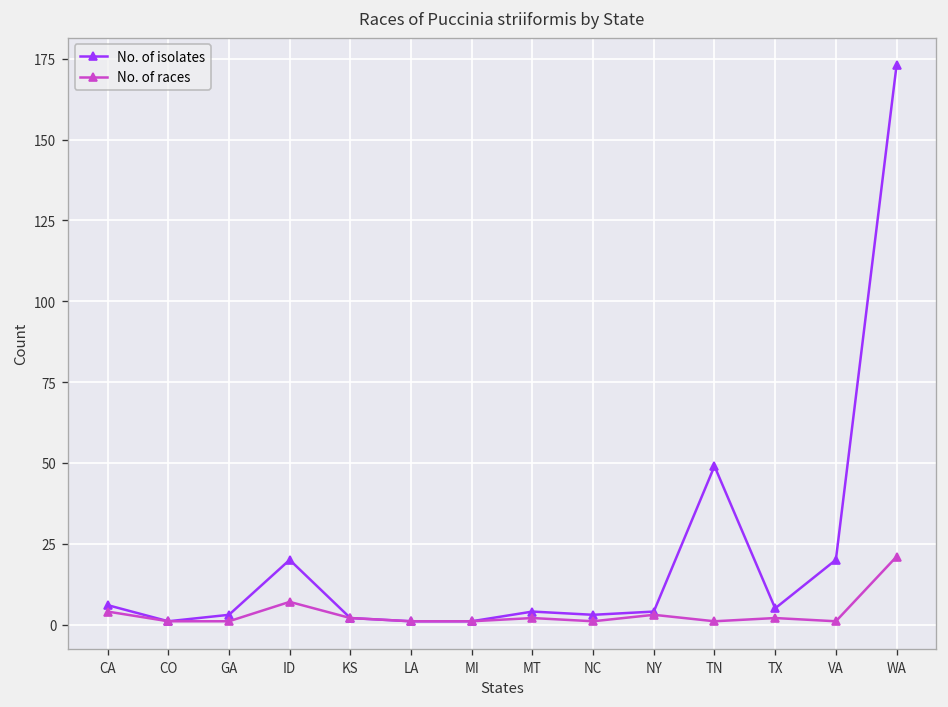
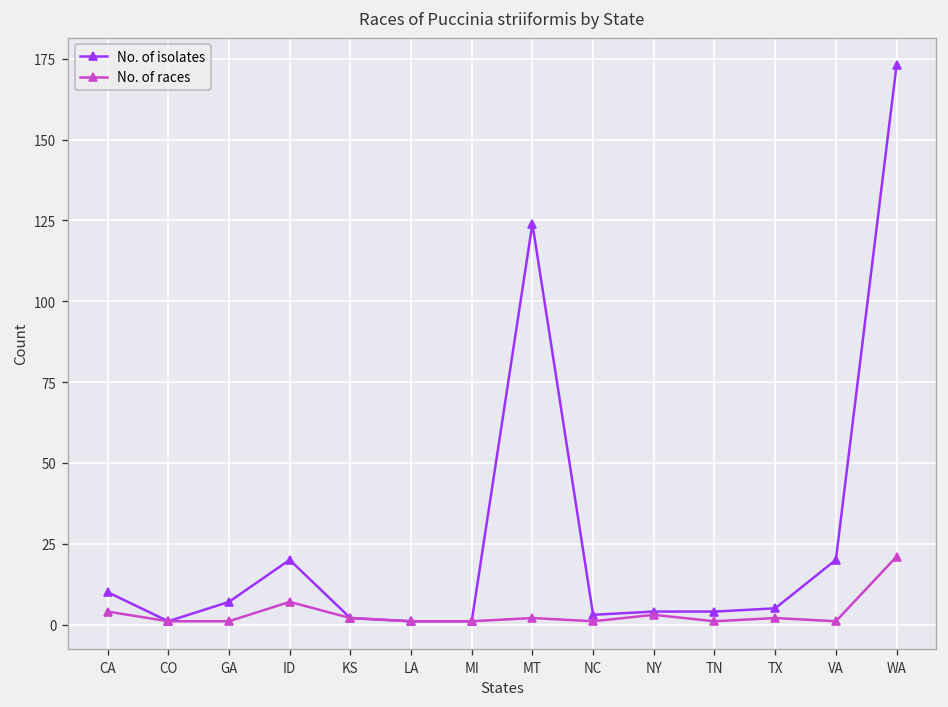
  {
    "No. of isolates": {
-     "CA": 6,
-     "GA": 3,
+     "CA": 10,
+     "GA": 7,
      "ID": 20,
-     "MT": 4,
+     "MT": 124,
      "NC": 3,
      "NY": 4,
-     "TN": 49,
+     "TN": 4,
      "TX": 5,
      "VA": 20,
      "WA": 173
    },
    "No. of races": {
      "CA": 4,
      "GA": 1,
      "ID": 7,
      "MT": 2,
      "NC": 1,
      "NY": 3,
      "TN": 1,
      "TX": 2,
      "VA": 1,
      "WA": 21
    }
  }
